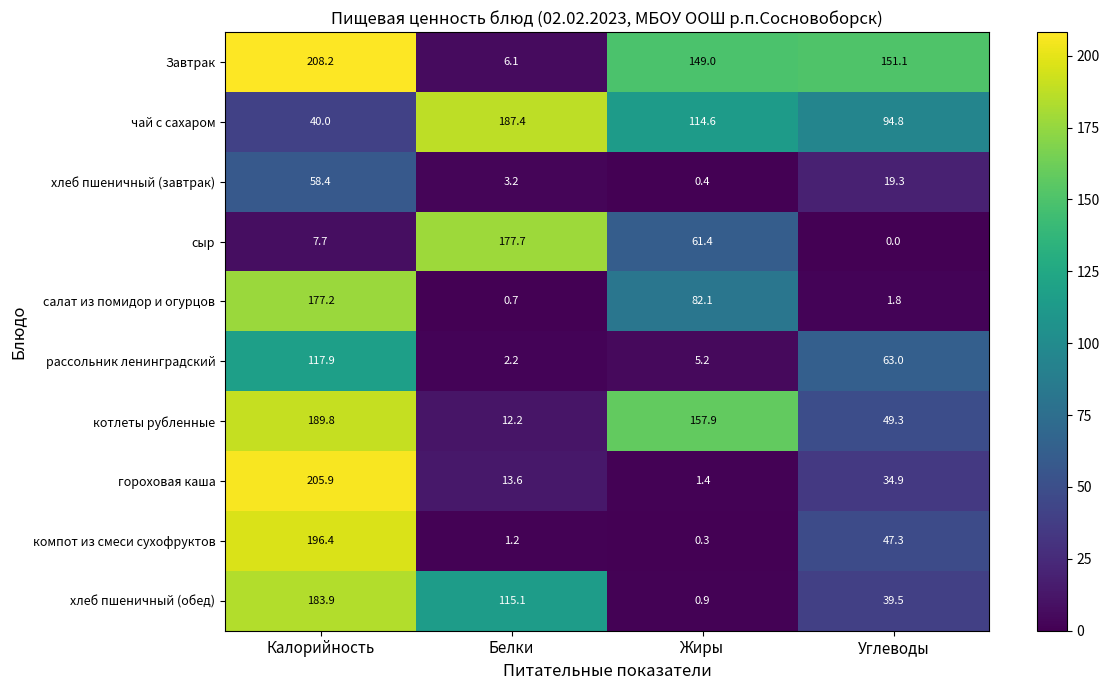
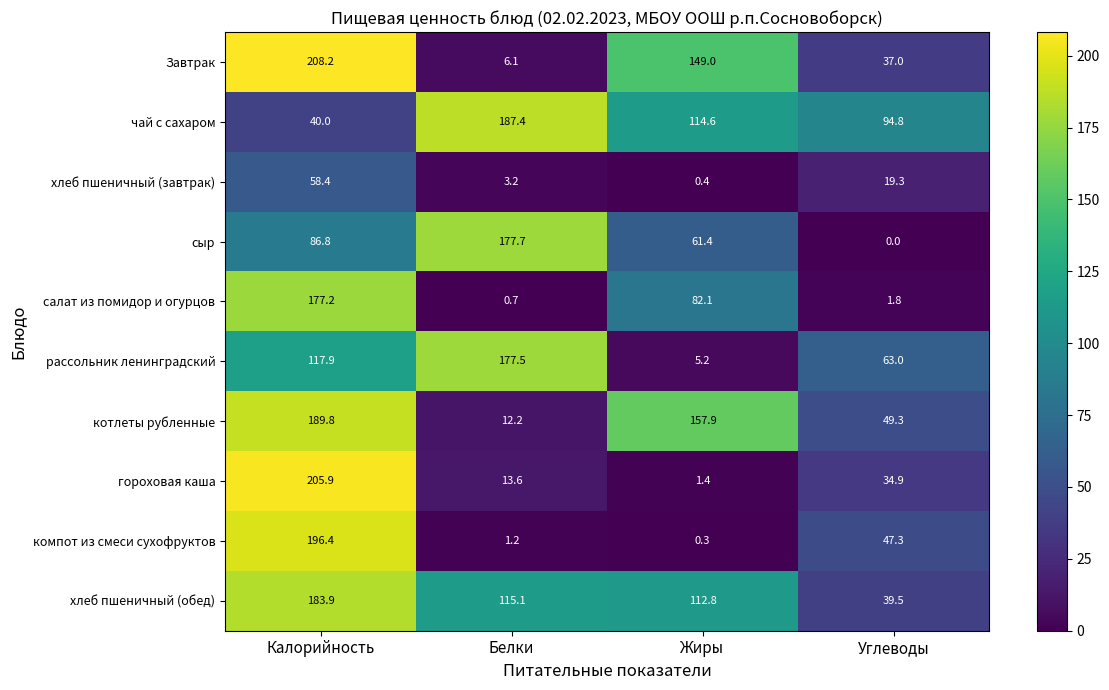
  {
    "Завтрак": {
      "Калорийность": 208.2,
      "Белки": 6.1,
      "Жиры": 149.0,
-     "Углеводы": 151.1
+     "Углеводы": 37.0
    },
    "чай с сахаром": {
      "Калорийность": 40.0,
      "Белки": 187.4,
      "Жиры": 114.6,
      "Углеводы": 94.8
    },
    "хлеб пшеничный (завтрак)": {
      "Калорийность": 58.4,
      "Белки": 3.2,
      "Жиры": 0.4,
      "Углеводы": 19.3
    },
    "сыр": {
-     "Калорийность": 7.7,
+     "Калорийность": 86.8,
      "Белки": 177.7,
      "Жиры": 61.4,
      "Углеводы": 0.0
    },
    "салат из помидор и огурцов": {
      "Калорийность": 177.2,
      "Белки": 0.7,
      "Жиры": 82.1,
      "Углеводы": 1.8
    },
    "рассольник ленинградский": {
      "Калорийность": 117.9,
-     "Белки": 2.2,
+     "Белки": 177.5,
      "Жиры": 5.2,
      "Углеводы": 63.0
    },
    "котлеты рубленные": {
      "Калорийность": 189.8,
      "Белки": 12.2,
      "Жиры": 157.9,
      "Углеводы": 49.3
    },
    "гороховая каша": {
      "Калорийность": 205.9,
      "Белки": 13.6,
      "Жиры": 1.4,
      "Углеводы": 34.9
    },
    "компот из смеси сухофруктов": {
      "Калорийность": 196.4,
      "Белки": 1.2,
      "Жиры": 0.3,
      "Углеводы": 47.3
    },
    "хлеб пшеничный (обед)": {
      "Калорийность": 183.9,
      "Белки": 115.1,
-     "Жиры": 0.9,
+     "Жиры": 112.8,
      "Углеводы": 39.5
    }
  }
